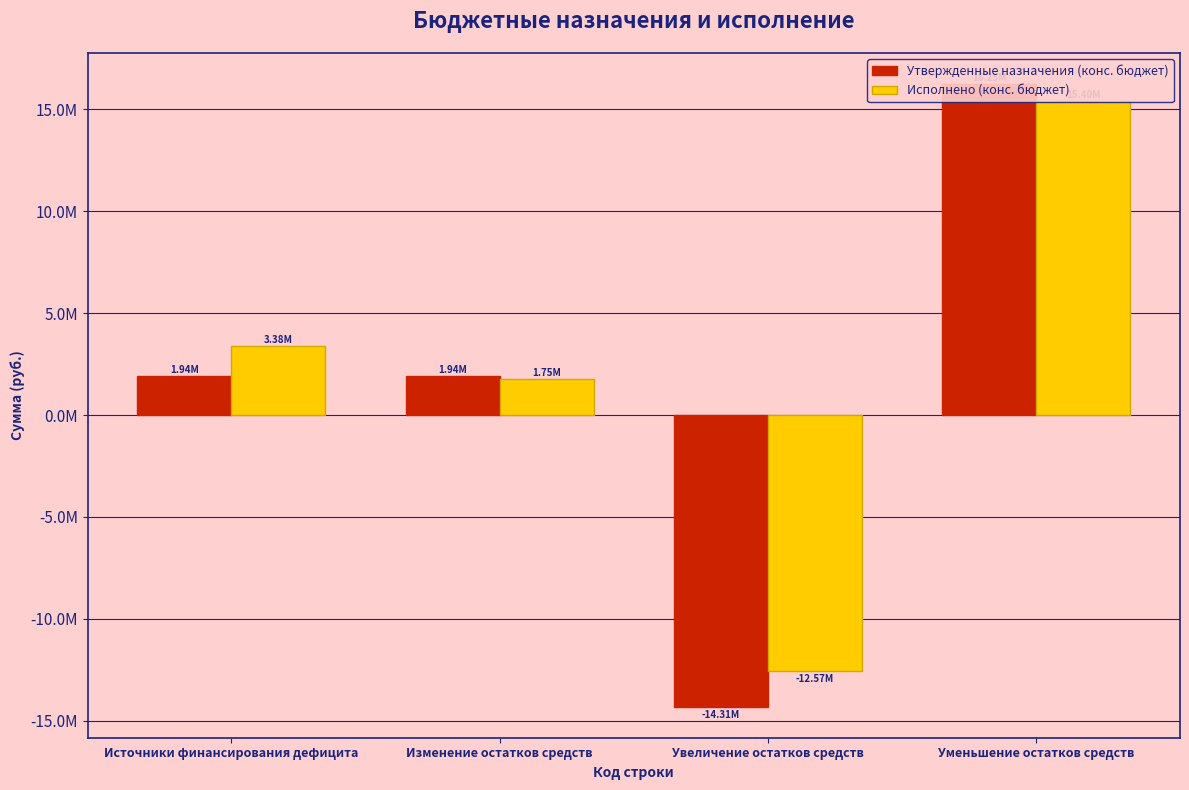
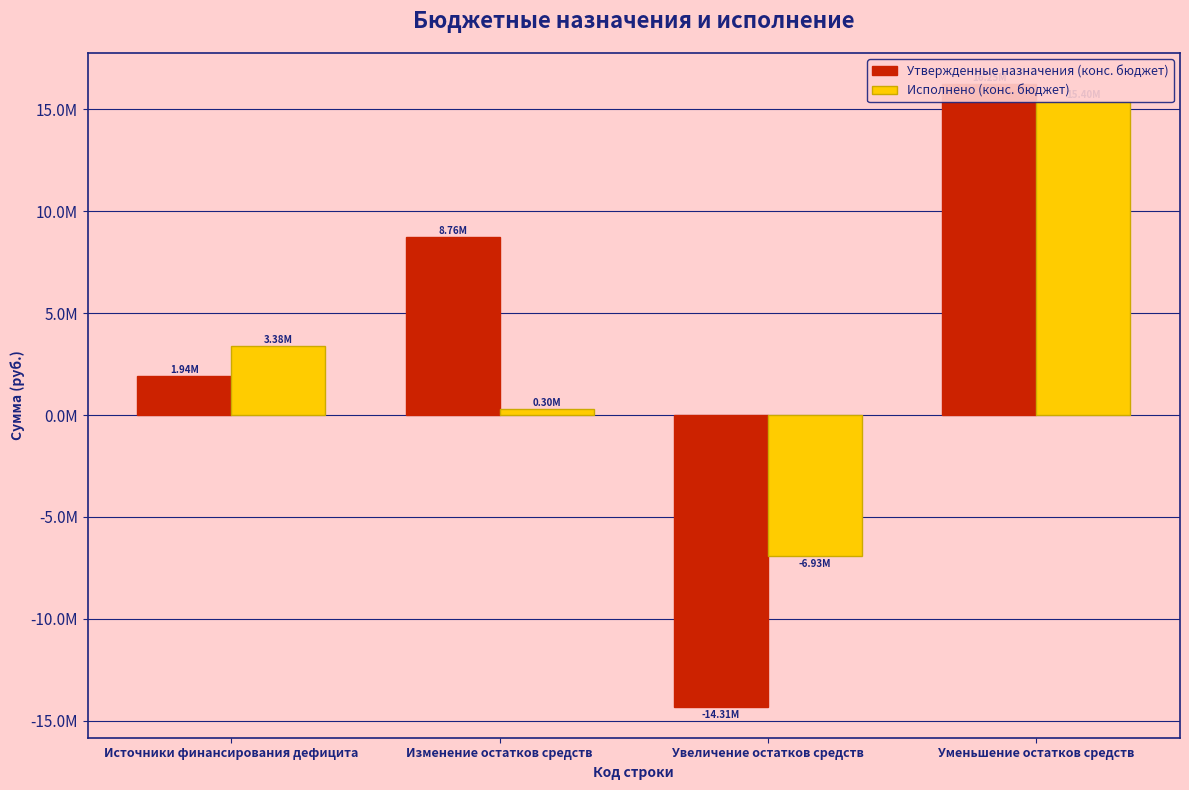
  {
    "Утвержденные назначения (конс. бюджет)": {
      "Источники финансирования дефицита": "1.94M",
-     "Изменение остатков средств": "1.94M",
+     "Изменение остатков средств": "8.76M",
      "Увеличение остатков средств": "-14.31M"
    },
    "Исполнено (конс. бюджет)": {
      "Источники финансирования дефицита": "3.38M",
-     "Изменение остатков средств": "1.75M",
-     "Увеличение остатков средств": "-12.57M"
+     "Изменение остатков средств": "0.30M",
+     "Увеличение остатков средств": "-6.93M"
    }
  }
